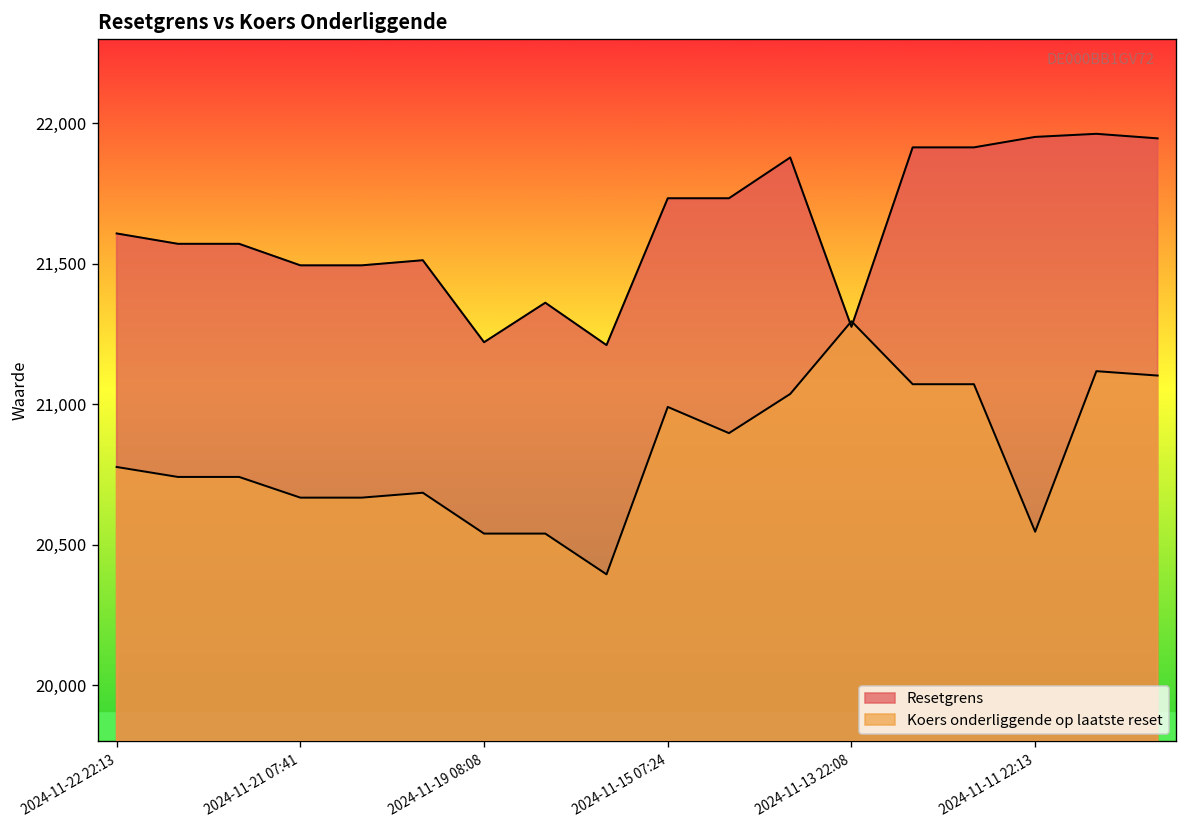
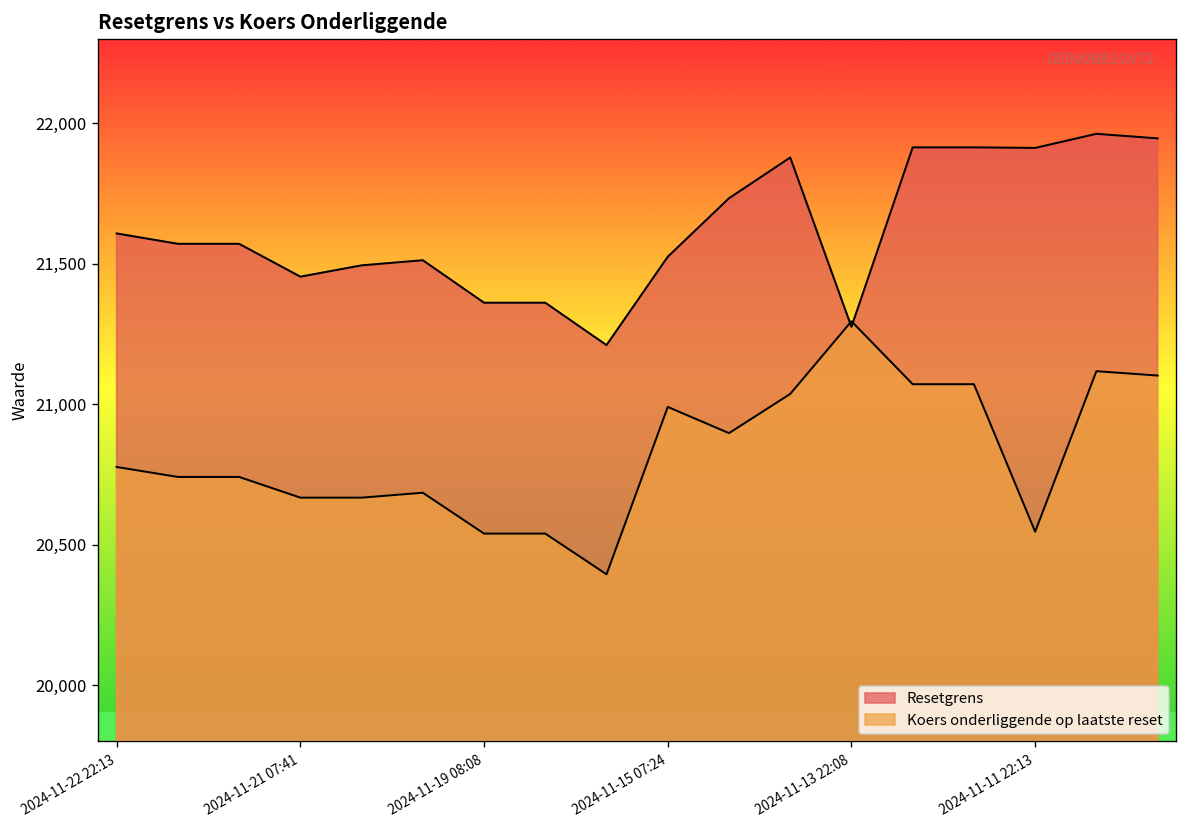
  {
    "Resetgrens": {
      "2024-11-22 22:13": "21,610",
-     "2024-11-21 07:41": "21,490",
-     "2024-11-19 08:08": "21,220",
-     "2024-11-15 07:24": "21,730",
+     "2024-11-21 07:41": "21,450",
+     "2024-11-19 08:08": "21,360",
+     "2024-11-15 07:24": "21,520",
      "2024-11-13 22:08": "21,270",
-     "2024-11-11 22:13": "21,950"
+     "2024-11-11 22:13": "21,910"
    },
    "Koers onderliggende op laatste reset": {
      "2024-11-22 22:13": "20,780",
      "2024-11-21 07:41": "20,670",
      "2024-11-19 08:08": "20,540",
      "2024-11-15 07:24": "20,990",
      "2024-11-13 22:08": "21,290",
      "2024-11-11 22:13": "20,550"
    }
  }
